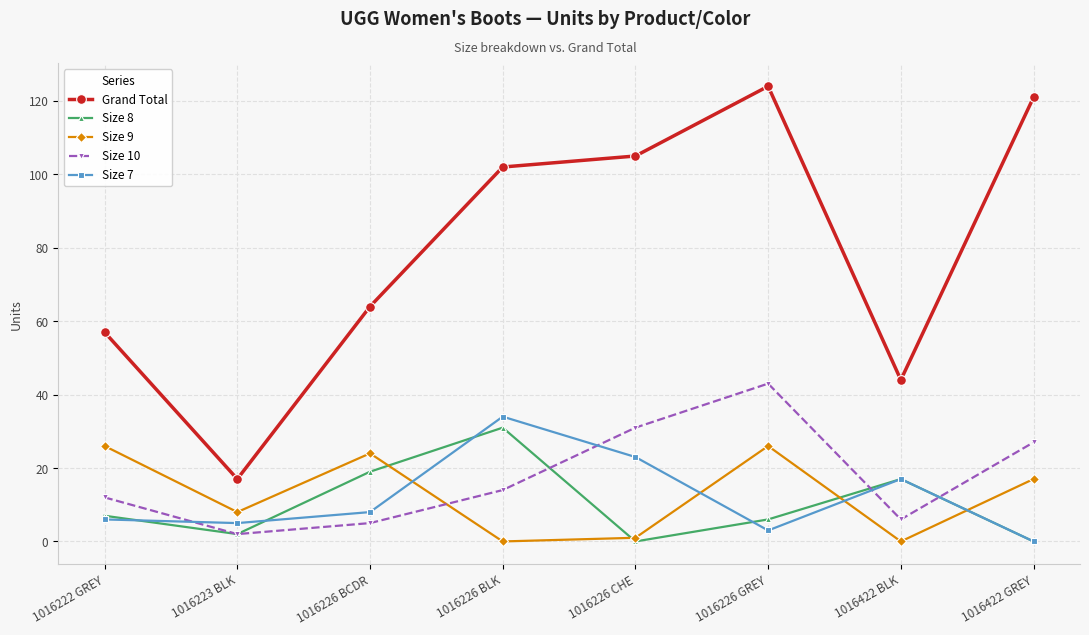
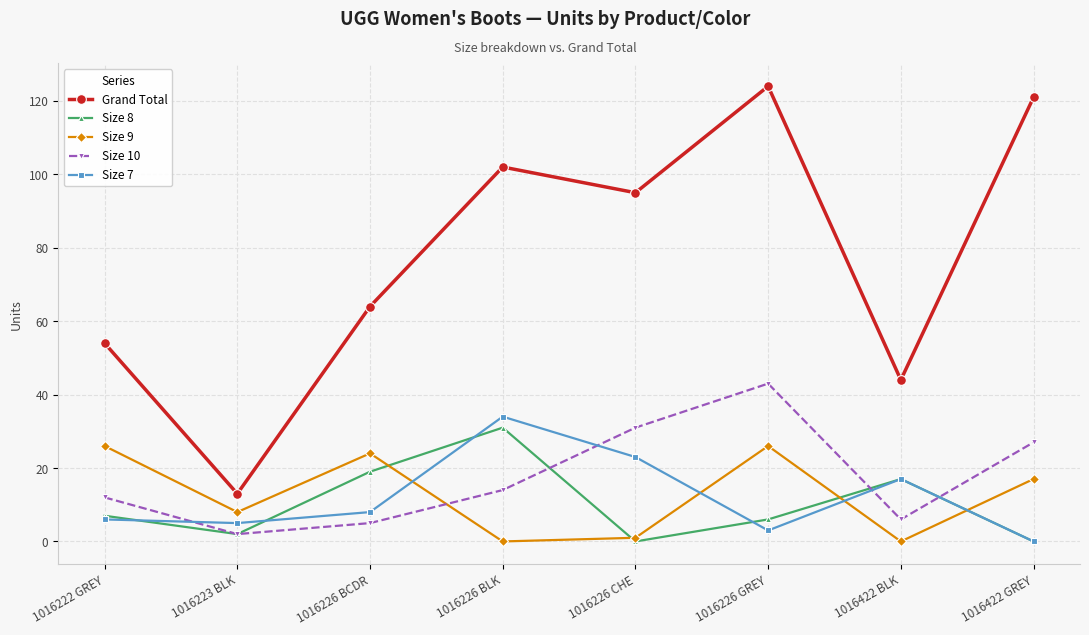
  {
    "Grand Total": {
-     "1016222 GREY": 57,
-     "1016223 BLK": 17,
+     "1016222 GREY": 54,
+     "1016223 BLK": 13,
      "1016226 BCDR": 64,
      "1016226 BLK": 102,
-     "1016226 CHE": 105,
+     "1016226 CHE": 95,
      "1016226 GREY": 124,
      "1016422 BLK": 44,
      "1016422 GREY": 121
    },
    "Size 8": {
      "1016222 GREY": 7,
      "1016226 BCDR": 19,
      "1016226 BLK": 31,
      "1016226 CHE": 0,
      "1016226 GREY": 6
    },
    "Size 9": {
      "1016222 GREY": 26,
      "1016223 BLK": 8,
      "1016226 BCDR": 24,
      "1016226 BLK": 0,
      "1016226 CHE": 1,
      "1016226 GREY": 26,
      "1016422 BLK": 0,
      "1016422 GREY": 17
    },
    "Size 10": {
      "1016222 GREY": 12,
      "1016226 BCDR": 5,
      "1016226 BLK": 14,
      "1016226 CHE": 31,
      "1016226 GREY": 43,
      "1016422 BLK": 6,
      "1016422 GREY": 27
    },
    "Size 7": {
      "1016222 GREY": 6,
      "1016223 BLK": 5,
      "1016226 BCDR": 8,
      "1016226 BLK": 34,
      "1016226 CHE": 23,
      "1016226 GREY": 3
    }
  }
